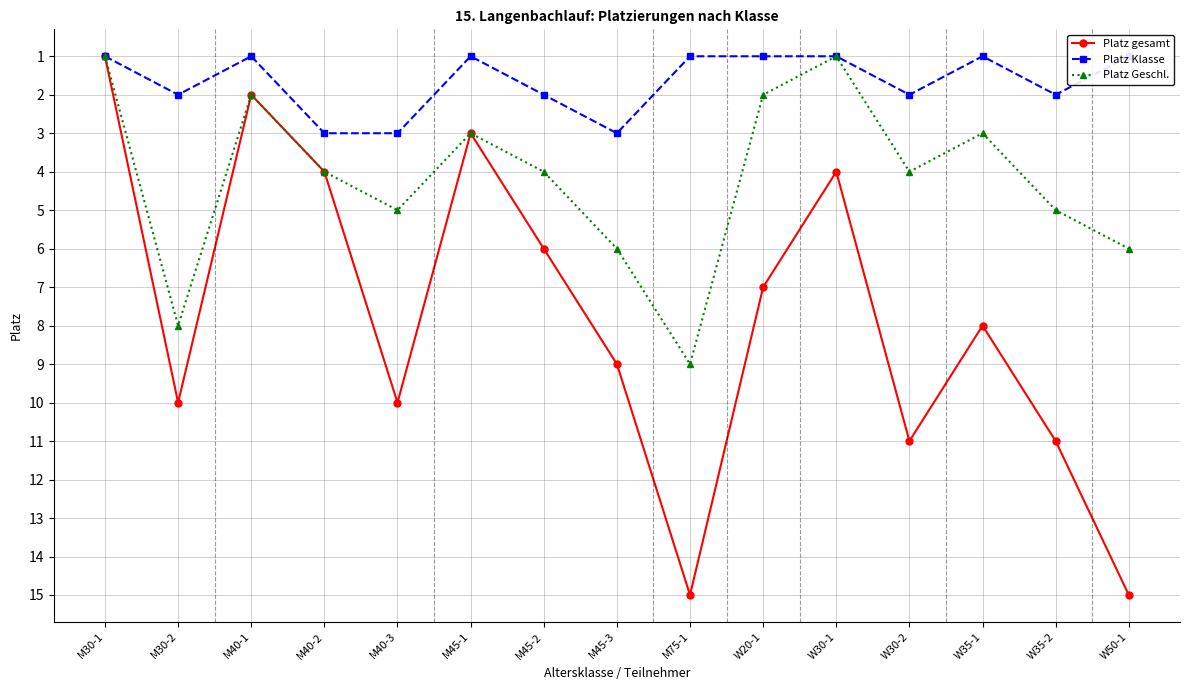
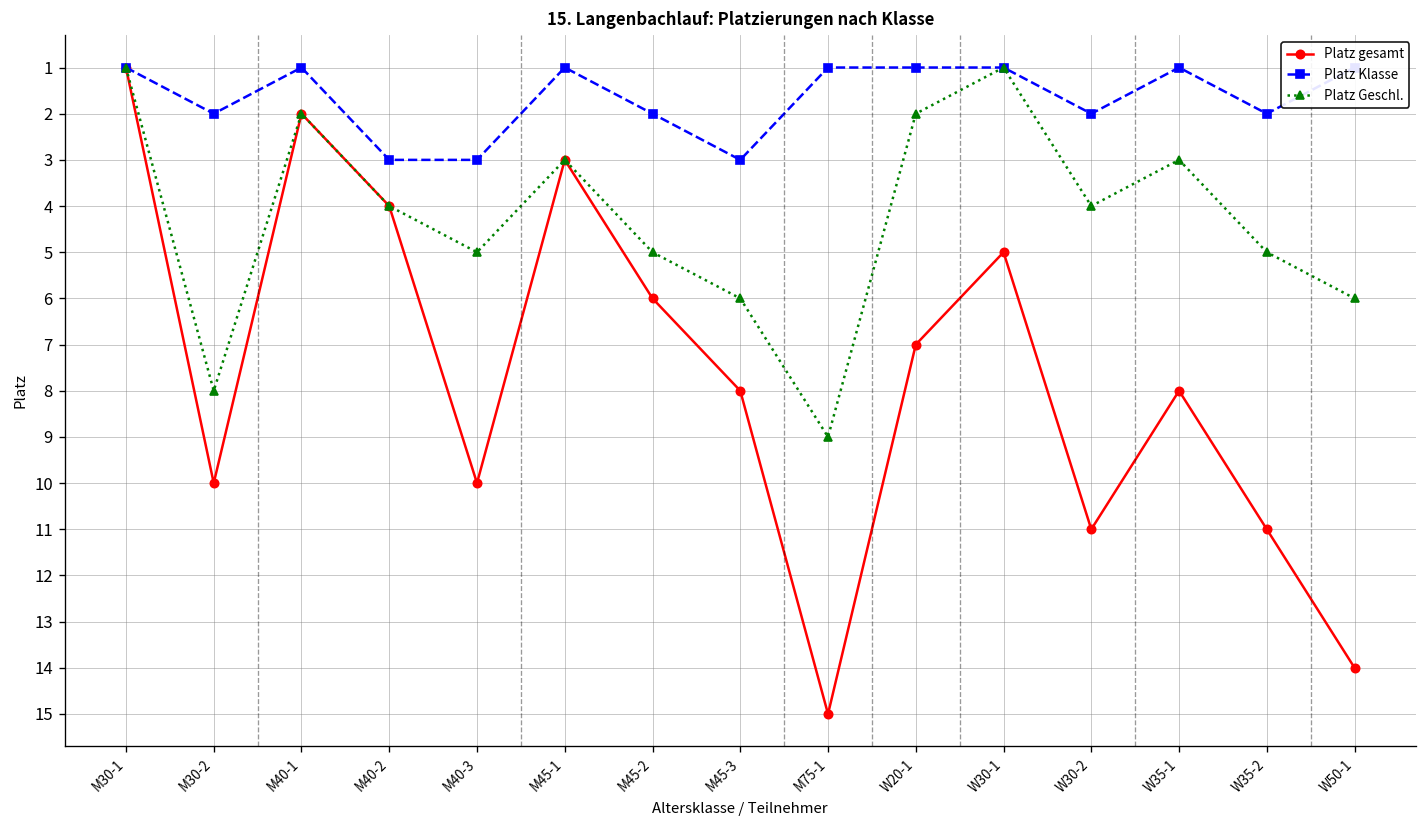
  {
    "Platz gesamt": {
      "M30-2": 10,
      "M40-3": 10,
      "M45-2": 6,
-     "M45-3": 9,
+     "M45-3": 8,
      "M75-1": 15,
      "W20-1": 7,
-     "W30-1": 4,
+     "W30-1": 5,
      "W30-2": 11,
      "W35-1": 8,
      "W35-2": 11,
-     "W50-1": 15
+     "W50-1": 14
    },
    "Platz Klasse": {
      "M30-2": 2,
      "M40-1": 1,
      "M40-2": 3,
      "M40-3": 3,
      "M45-1": 1,
      "M45-2": 2,
      "M45-3": 3,
      "M75-1": 1,
      "W20-1": 1,
      "W30-2": 2,
      "W35-1": 1,
      "W35-2": 2
    },
    "Platz Geschl.": {
      "M30-2": 8,
      "M40-3": 5,
-     "M45-2": 4,
+     "M45-2": 5,
      "M45-3": 6,
      "M75-1": 9,
      "W20-1": 2,
      "W30-2": 4,
      "W35-1": 3,
      "W35-2": 5,
      "W50-1": 6
    }
  }
